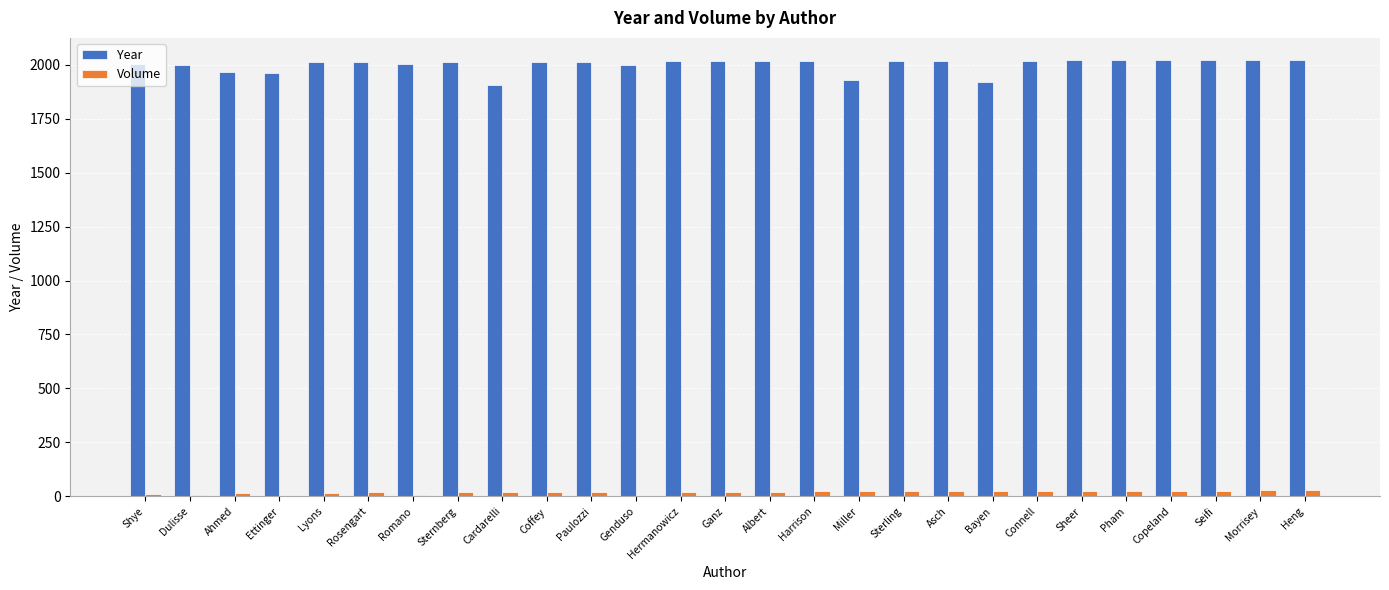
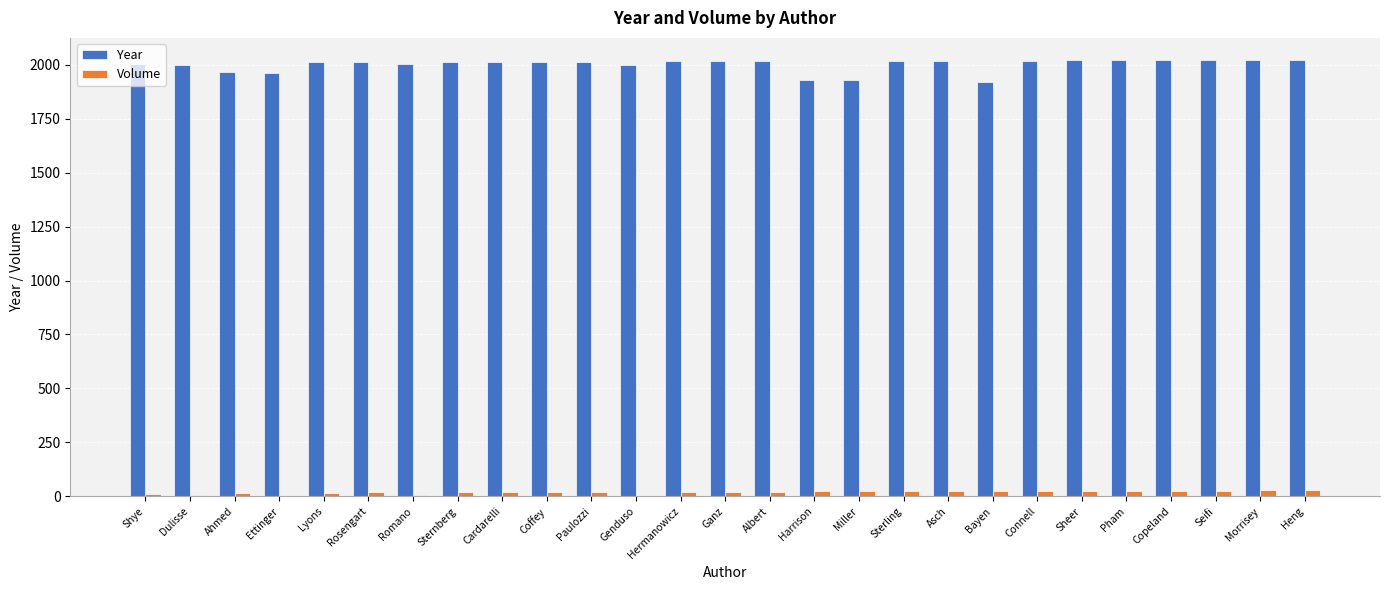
  {
    "Year": {
      "Dulisse": 2000,
      "Ahmed": 1970,
      "Ettinger": 1960,
      "Lyons": 2010,
      "Rosengart": 2010,
      "Romano": 2000,
      "Sternberg": 2010,
-     "Cardarelli": 1910,
+     "Cardarelli": 2010,
      "Coffey": 2010,
      "Paulozzi": 2010,
      "Genduso": 2000,
      "Hermanowicz": 2020,
      "Ganz": 2020,
      "Albert": 2020,
-     "Harrison": 2020,
+     "Harrison": 1930,
      "Miller": 1930,
      "Sterling": 2020,
      "Asch": 2020,
      "Bayen": 1920,
      "Connell": 2020,
      "Sheer": 2020,
      "Pham": 2020,
      "Copeland": 2020,
      "Seifi": 2020,
      "Morrisey": 2020,
      "Heng": 2020
    },
    "Volume": {
      "Ahmed": 20,
      "Lyons": 20,
      "Rosengart": 20,
      "Sternberg": 20,
      "Cardarelli": 20,
      "Coffey": 20,
      "Paulozzi": 20,
      "Hermanowicz": 20,
      "Ganz": 20,
      "Albert": 20,
      "Harrison": 20,
      "Miller": 20,
      "Sterling": 20,
      "Asch": 30,
      "Bayen": 30,
      "Connell": 30,
      "Sheer": 30,
      "Pham": 30,
      "Copeland": 30,
      "Seifi": 30,
      "Morrisey": 30,
      "Heng": 30
    }
  }
